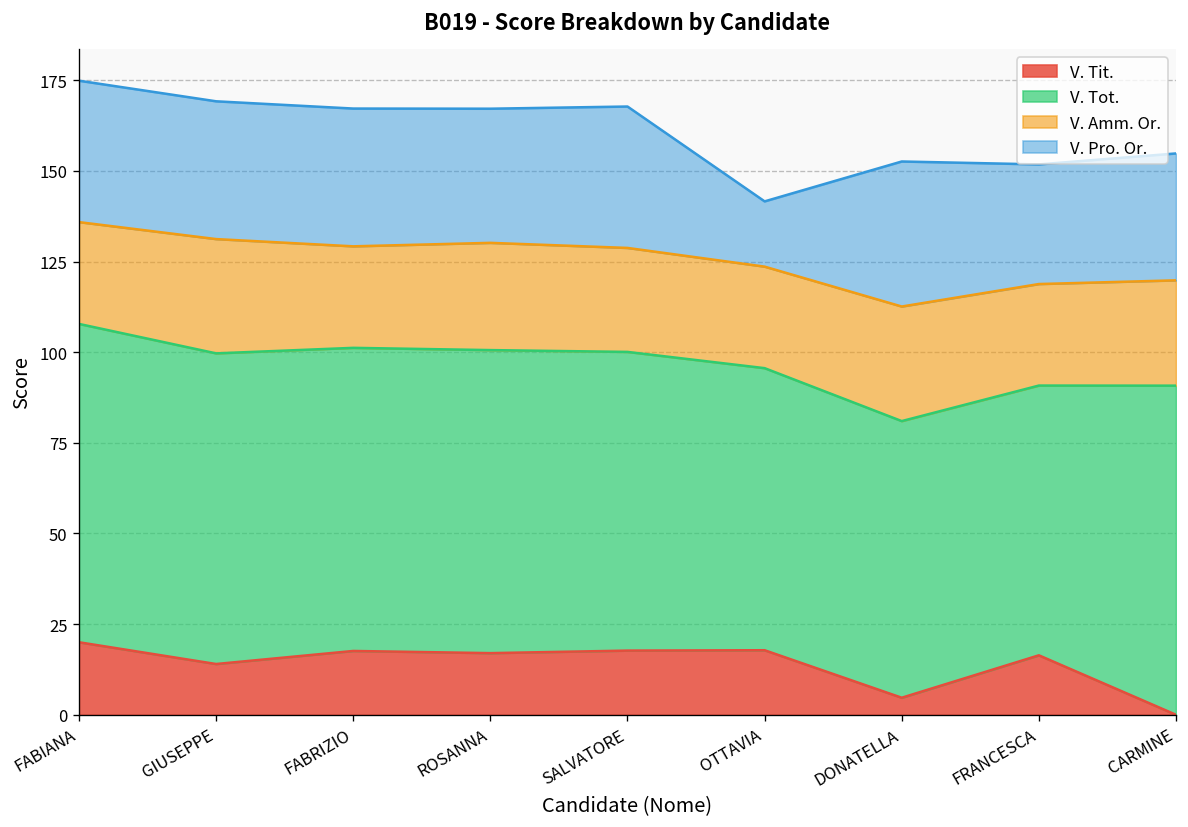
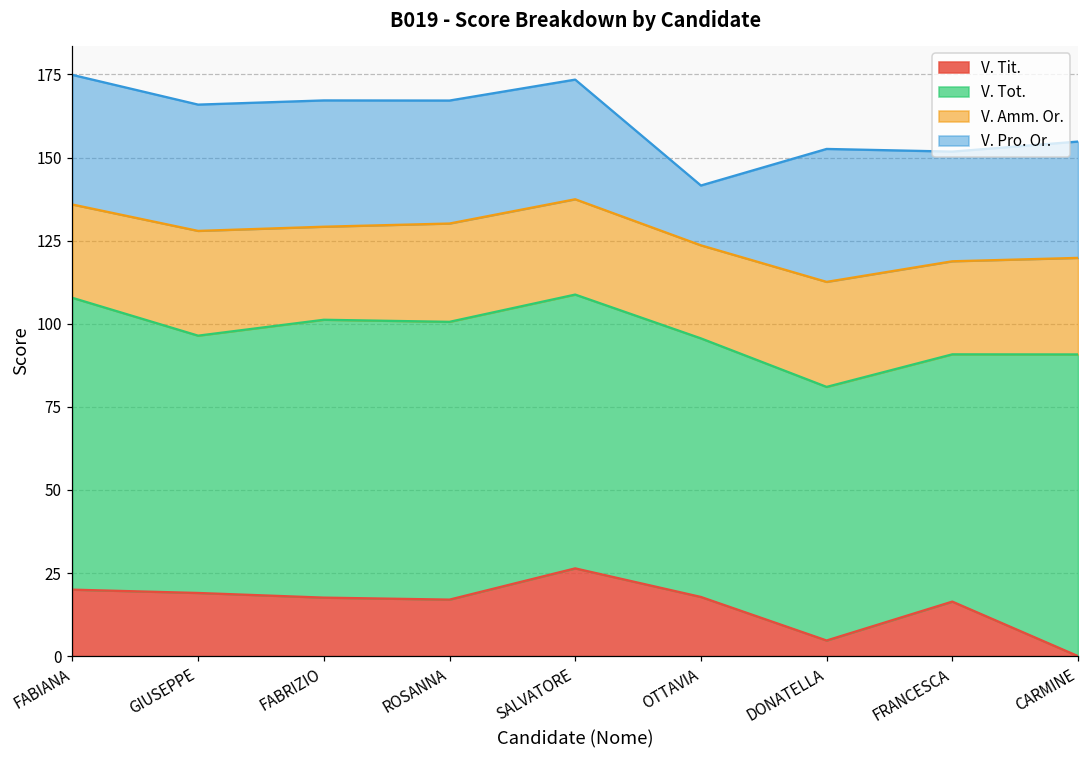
  {
    "V. Tit.": {
      "FABIANA": 20,
-     "GIUSEPPE": 14,
+     "GIUSEPPE": 19,
      "FABRIZIO": 18,
      "ROSANNA": 17,
-     "SALVATORE": 18,
+     "SALVATORE": 26,
      "OTTAVIA": 18,
      "DONATELLA": 5,
      "FRANCESCA": 16,
      "CARMINE": 0
    },
    "V. Tot.": {
      "FABIANA": 88,
-     "GIUSEPPE": 86,
+     "GIUSEPPE": 77,
      "FABRIZIO": 84,
      "ROSANNA": 84,
      "SALVATORE": 82,
      "OTTAVIA": 78,
      "DONATELLA": 76,
      "FRANCESCA": 74,
      "CARMINE": 91
    },
    "V. Amm. Or.": {
      "FABIANA": 28,
      "GIUSEPPE": 32,
      "FABRIZIO": 28,
      "ROSANNA": 30,
      "SALVATORE": 29,
      "OTTAVIA": 28,
      "DONATELLA": 32,
      "FRANCESCA": 28,
      "CARMINE": 29
    },
    "V. Pro. Or.": {
      "FABIANA": 39,
      "GIUSEPPE": 38,
      "FABRIZIO": 38,
      "ROSANNA": 37,
-     "SALVATORE": 39,
+     "SALVATORE": 36,
      "OTTAVIA": 18,
      "DONATELLA": 40,
      "FRANCESCA": 33,
      "CARMINE": 35
    }
  }
